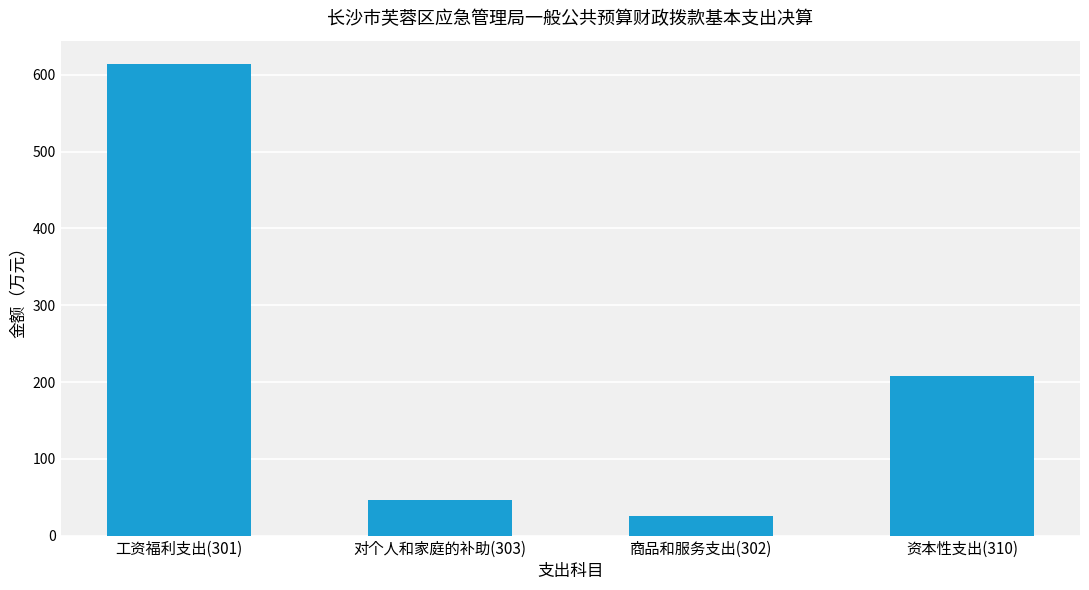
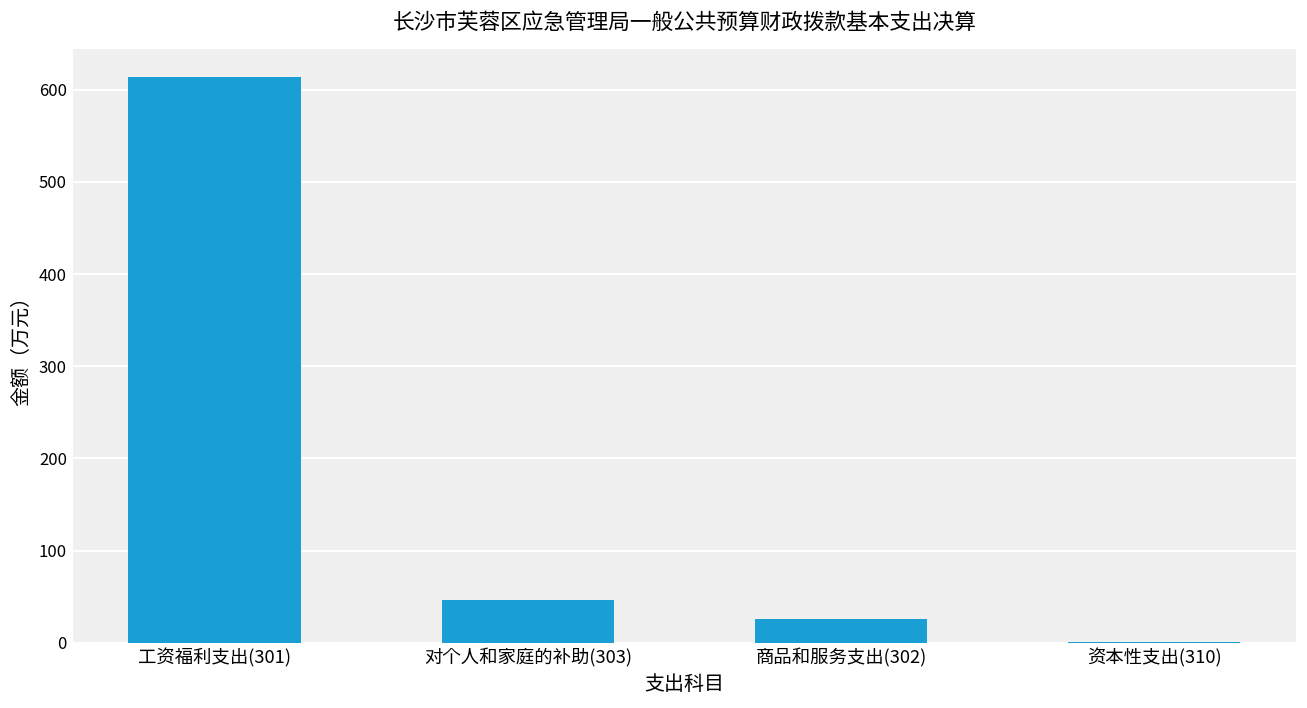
  {
    "工资福利支出(301)": 610,
    "对个人和家庭的补助(303)": 50,
    "商品和服务支出(302)": 30,
-   "资本性支出(310)": 210
+   "资本性支出(310)": 0
  }
